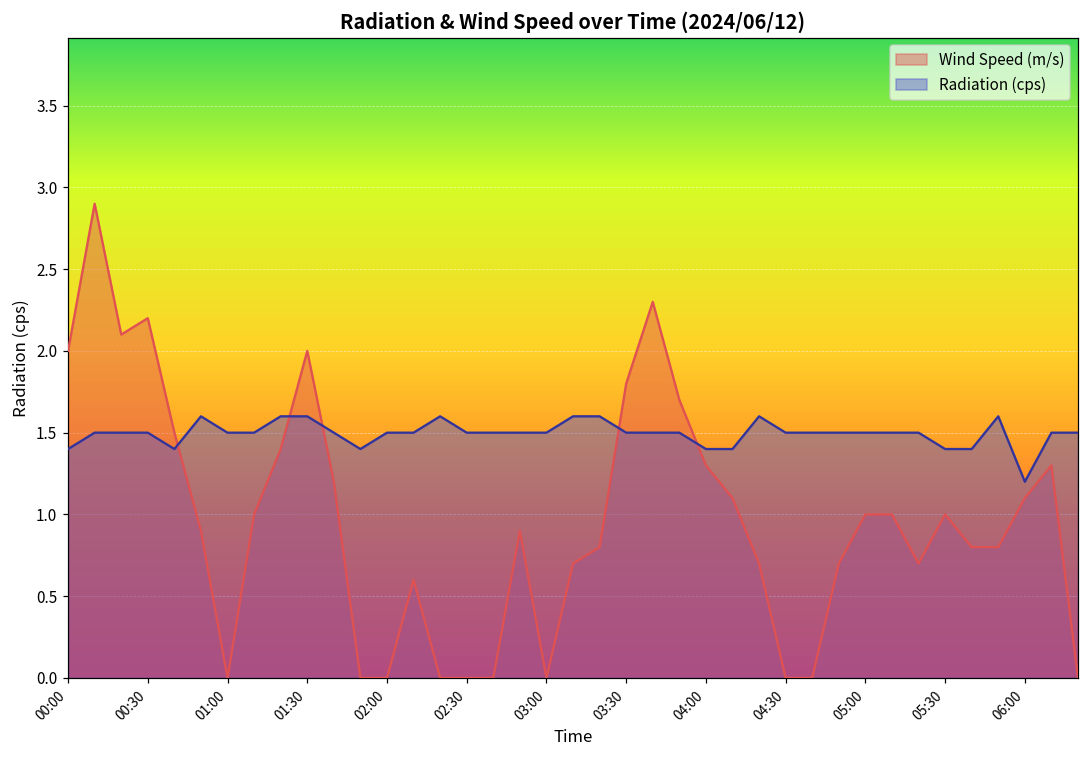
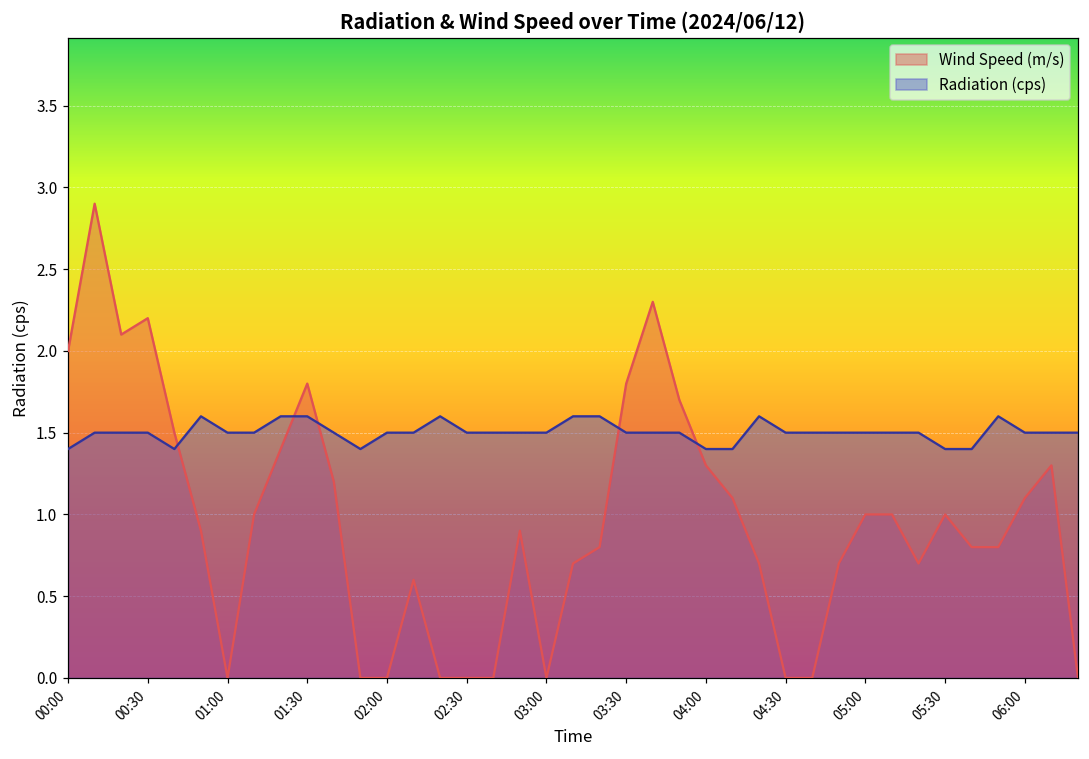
  {
    "Wind Speed (m/s)": {
      "00:00": 2.0,
      "00:30": 2.2,
      "01:00": 0.0,
-     "01:30": 2.0,
+     "01:30": 1.8,
      "02:00": 0.0,
      "02:30": 0.0,
      "03:00": 0.0,
      "03:30": 1.8,
      "04:00": 1.3,
      "04:30": 0.0,
      "05:00": 1.0,
      "05:30": 1.0,
      "06:00": 1.1
    },
    "Radiation (cps)": {
      "00:00": 1.4,
      "00:30": 1.5,
      "01:00": 1.5,
      "01:30": 1.6,
      "02:00": 1.5,
      "02:30": 1.5,
      "03:00": 1.5,
      "03:30": 1.5,
      "04:00": 1.4,
      "04:30": 1.5,
      "05:00": 1.5,
      "05:30": 1.4,
-     "06:00": 1.2
+     "06:00": 1.5
    }
  }
